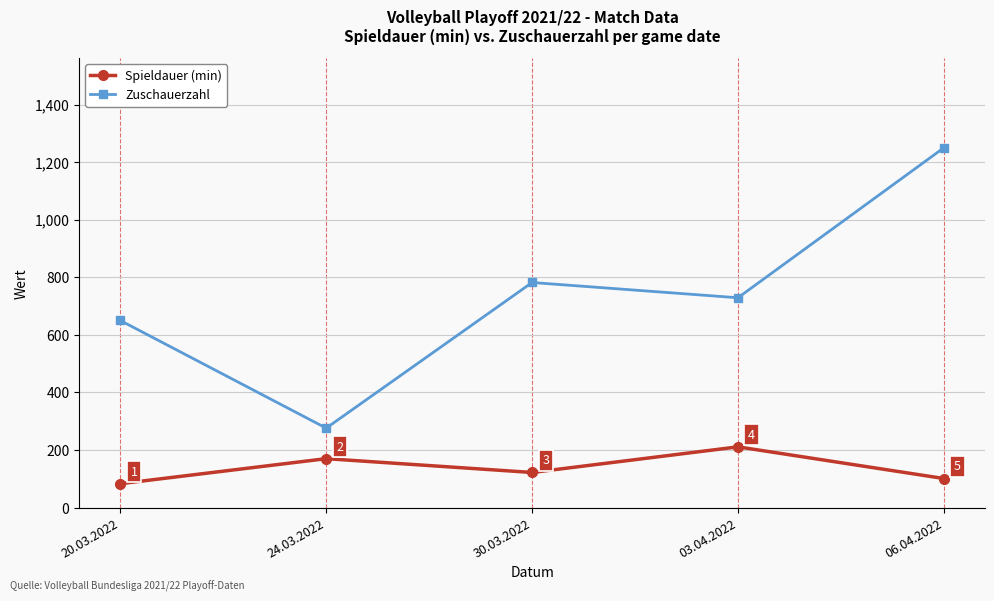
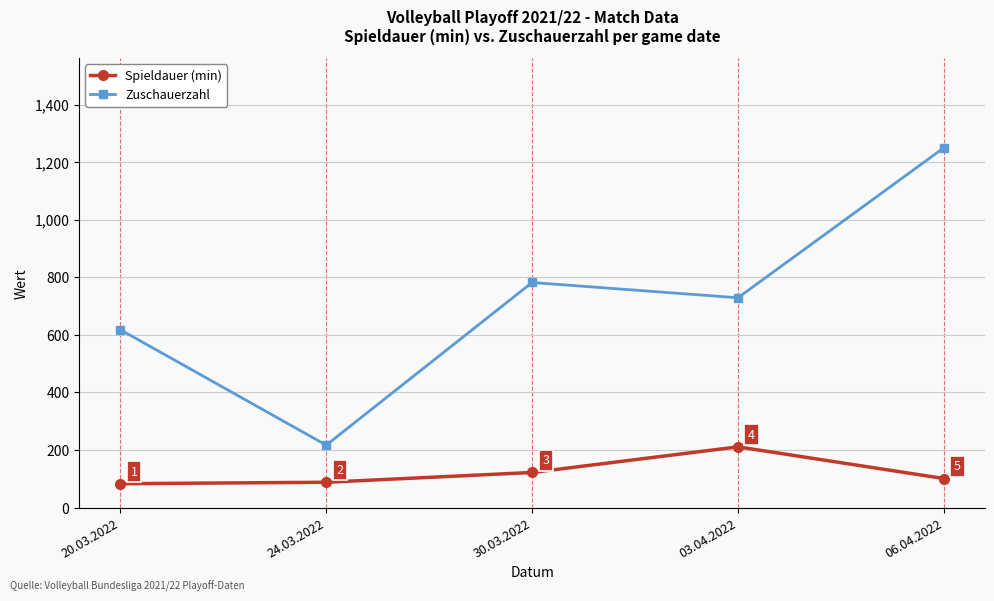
  {
    "Spieldauer (min)": {
-     "24.03.2022": "170"
+     "24.03.2022": "90"
    },
    "Zuschauerzahl": {
-     "20.03.2022": "650",
-     "24.03.2022": "280",
+     "20.03.2022": "620",
+     "24.03.2022": "220",
      "30.03.2022": "780",
      "03.04.2022": "730",
      "06.04.2022": "1,250"
    }
  }
